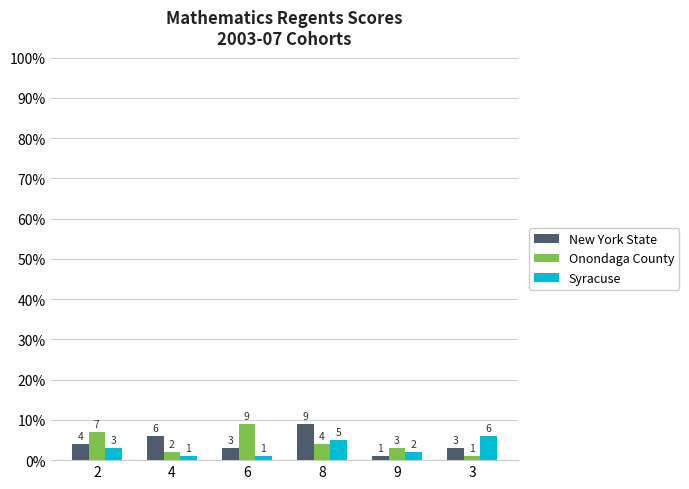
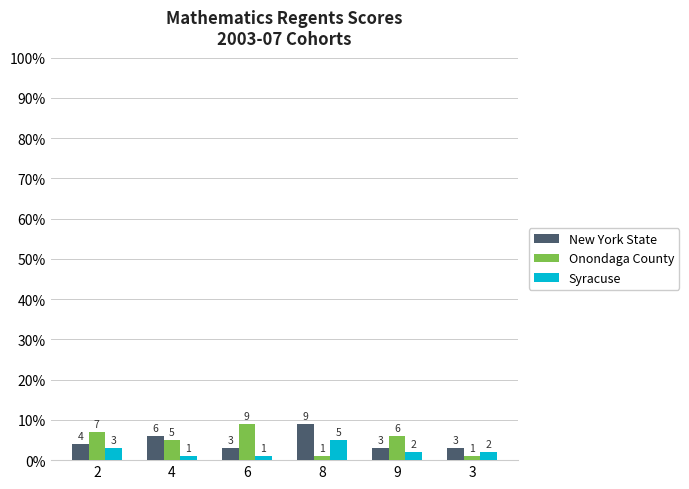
  {
    "New York State": {
      "2": 4,
      "4": 6,
      "6": 3,
      "8": 9,
-     "9": 1,
+     "9": 3,
      "3": 3
    },
    "Onondaga County": {
      "2": 7,
-     "4": 2,
+     "4": 5,
      "6": 9,
-     "8": 4,
-     "9": 3,
+     "8": 1,
+     "9": 6,
      "3": 1
    },
    "Syracuse": {
      "2": 3,
      "4": 1,
      "6": 1,
      "8": 5,
      "9": 2,
-     "3": 6
+     "3": 2
    }
  }
